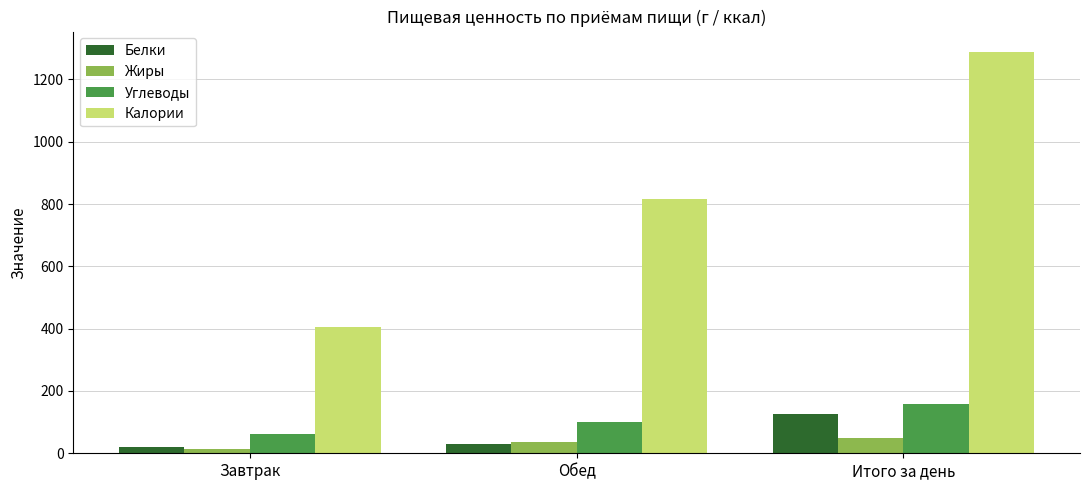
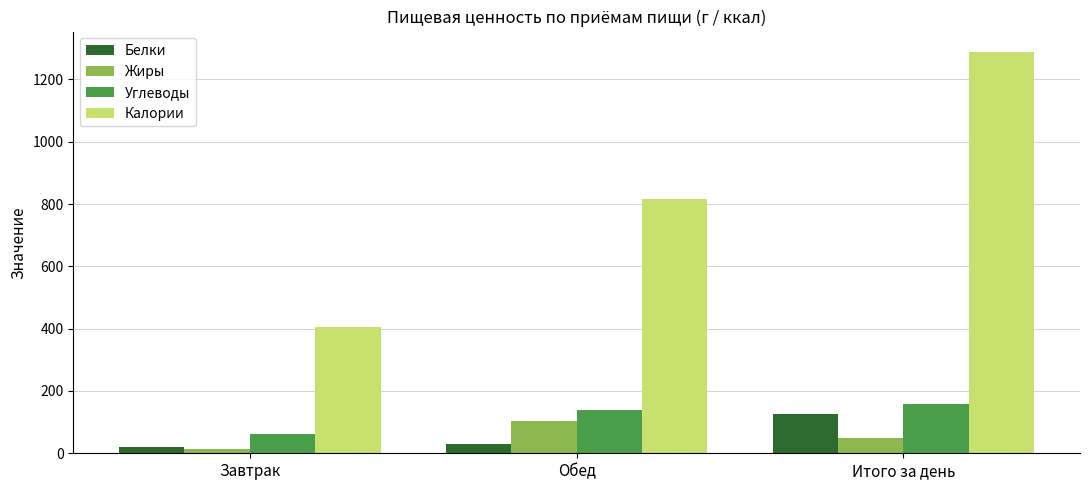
  {
    "Белки": {
      "Завтрак": 20,
      "Обед": 30,
      "Итого за день": 130
    },
    "Жиры": {
      "Завтрак": 10,
-     "Обед": 40,
+     "Обед": 100,
      "Итого за день": 50
    },
    "Углеводы": {
      "Завтрак": 60,
-     "Обед": 100,
+     "Обед": 140,
      "Итого за день": 160
    },
    "Калории": {
      "Завтрак": 400,
      "Обед": 820,
      "Итого за день": 1290
    }
  }
